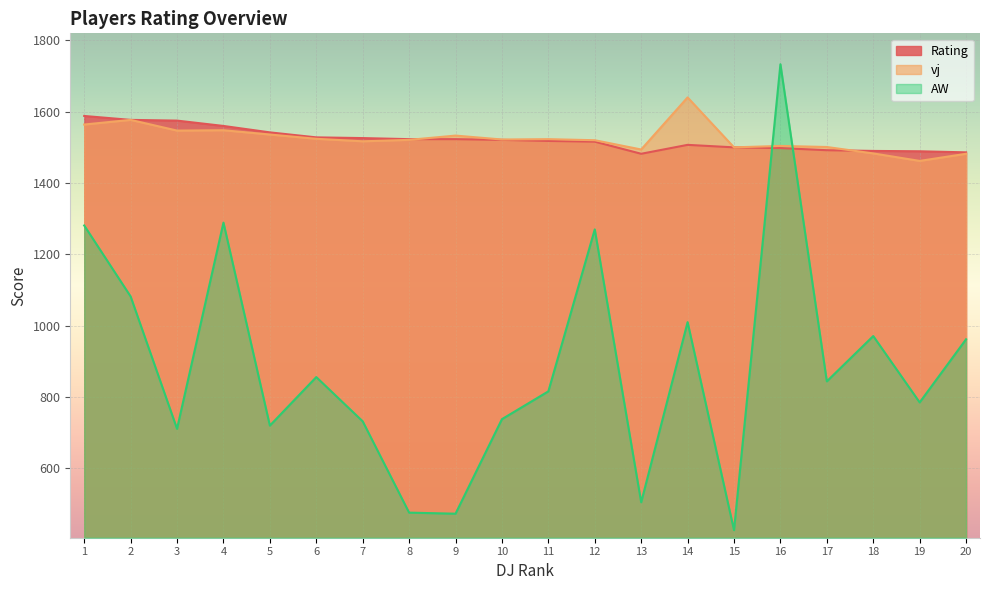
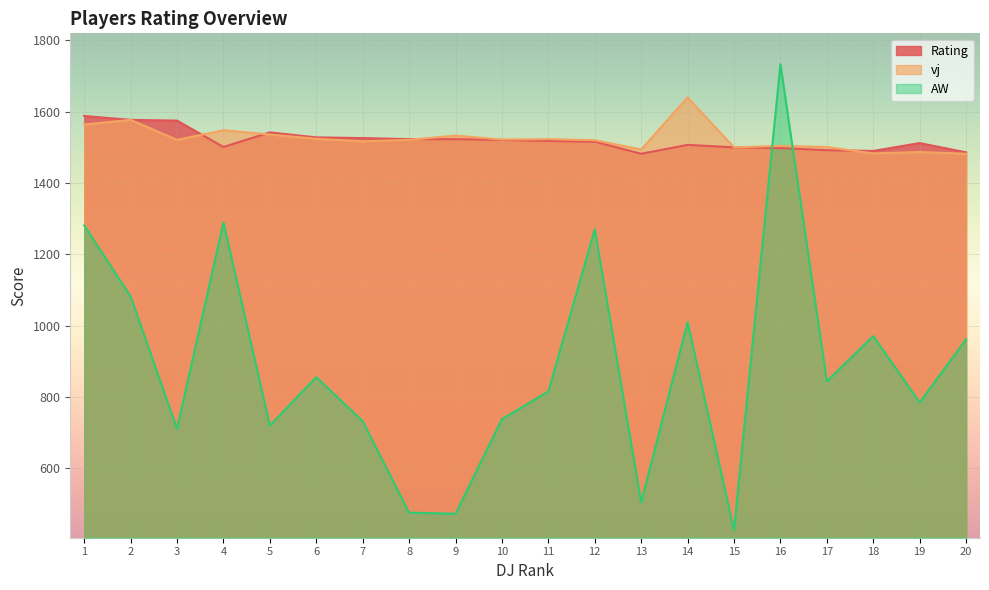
  {
    "Rating": {
      "1": 1590,
      "3": 1580,
-     "4": 1560,
+     "4": 1500,
      "7": 1530,
      "9": 1520,
      "13": 1480,
      "14": 1510,
      "17": 1490,
-     "19": 1490
+     "19": 1510
    },
    "vj": {
      "1": 1560,
-     "3": 1550,
+     "3": 1520,
      "4": 1550,
      "7": 1520,
      "9": 1530,
      "13": 1490,
      "14": 1640,
      "17": 1500,
-     "19": 1460
+     "19": 1490
    },
    "AW": {
      "1": 1280,
      "2": 1080,
      "3": 710,
      "4": 1290,
      "5": 720,
      "6": 860,
      "7": 730,
      "8": 480,
      "9": 470,
      "10": 740,
      "11": 820,
      "12": 1270,
      "13": 510,
      "14": 1010,
      "15": 430,
      "16": 1730,
      "17": 840,
      "18": 970,
      "19": 790,
      "20": 960
    }
  }
